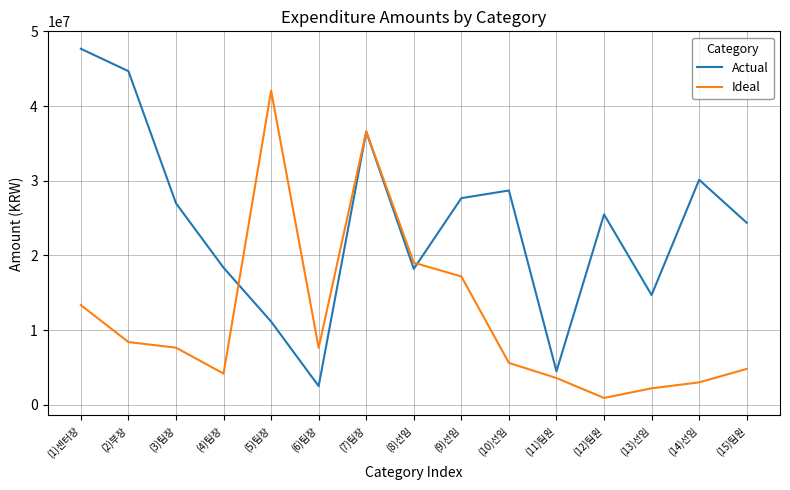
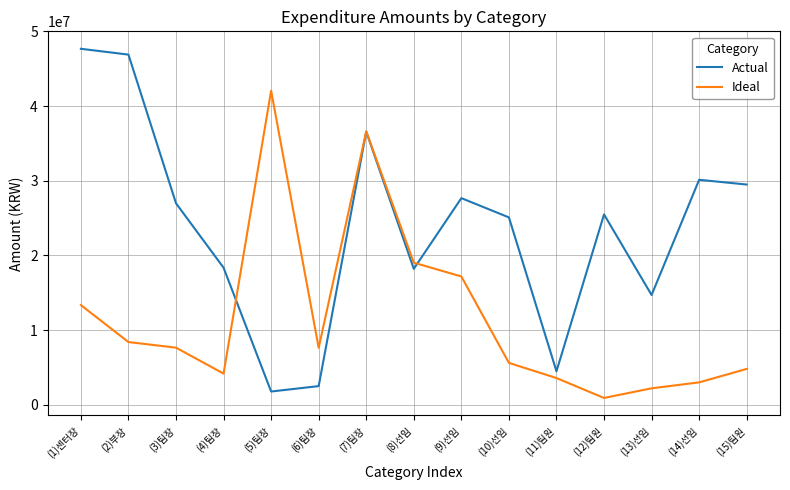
  {
    "Actual": {
      "(1)센터장": 48000000,
-     "(2)부장": 45000000,
+     "(2)부장": 47000000,
      "(3)팀장": 27000000,
      "(4)팀장": 18000000,
-     "(5)팀장": 11000000,
+     "(5)팀장": 2000000,
      "(6)팀장": 2000000,
      "(8)선임": 18000000,
      "(9)선임": 28000000,
-     "(10)선임": 29000000,
+     "(10)선임": 25000000,
      "(11)팀원": 4000000,
      "(12)팀원": 25000000,
      "(13)선임": 15000000,
      "(14)선임": 30000000,
-     "(15)팀원": 24000000
+     "(15)팀원": 29000000
    },
    "Ideal": {
      "(1)센터장": 13000000,
      "(2)부장": 8000000,
      "(3)팀장": 8000000,
      "(4)팀장": 4000000,
      "(5)팀장": 42000000,
      "(6)팀장": 8000000,
      "(8)선임": 19000000,
      "(9)선임": 17000000,
      "(10)선임": 6000000,
      "(11)팀원": 4000000,
      "(12)팀원": 1000000,
      "(13)선임": 2000000,
      "(14)선임": 3000000,
      "(15)팀원": 5000000
    }
  }
